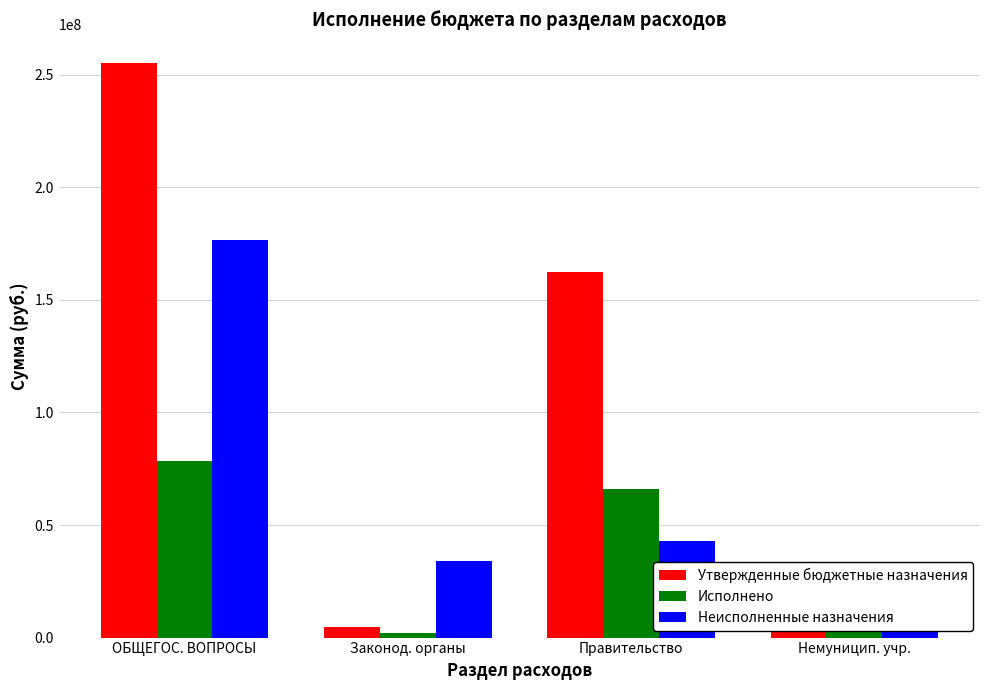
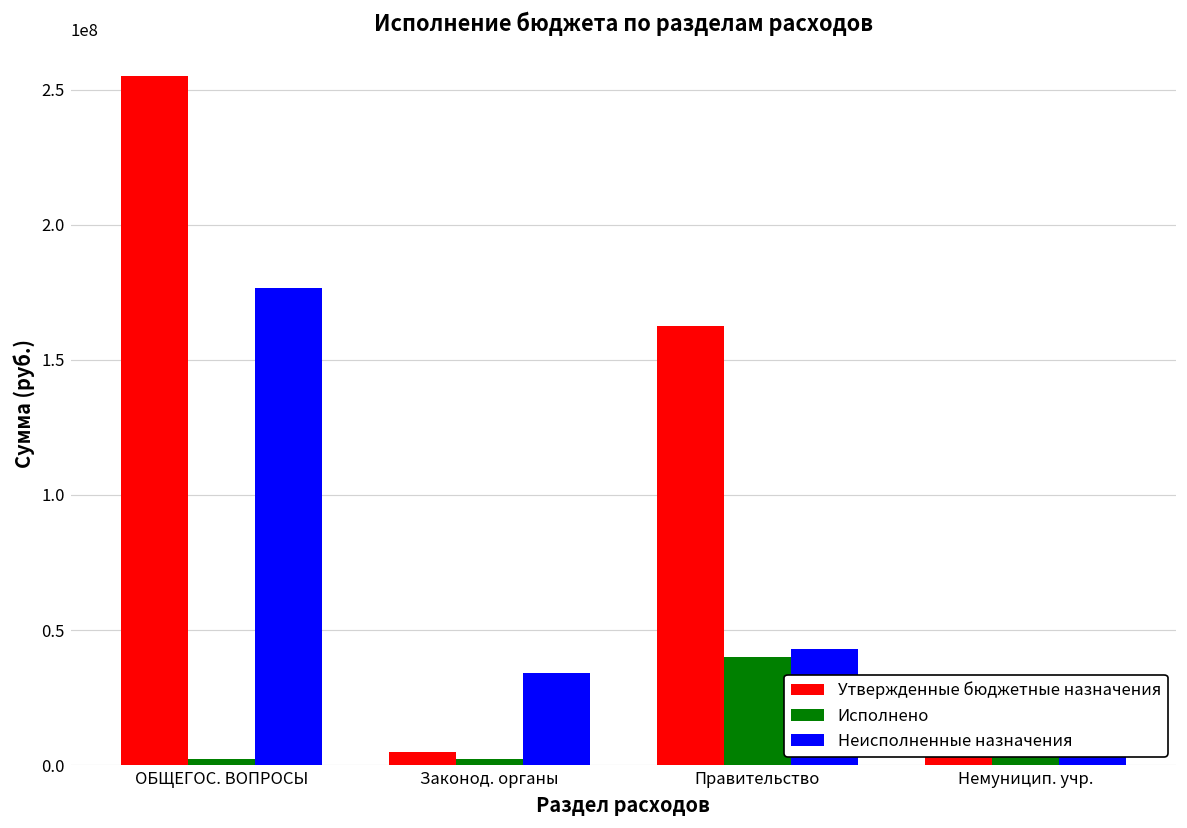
  {
    "Утвержденные бюджетные назначения": {
      "ОБЩЕГОС. ВОПРОСЫ": 255000000,
      "Законод. органы": 5000000,
      "Правительство": 163000000
    },
    "Исполнено": {
-     "ОБЩЕГОС. ВОПРОСЫ": 79000000,
+     "ОБЩЕГОС. ВОПРОСЫ": 2000000,
      "Законод. органы": 2000000,
-     "Правительство": 66000000
+     "Правительство": 40000000
    },
    "Неисполненные назначения": {
      "ОБЩЕГОС. ВОПРОСЫ": 177000000,
      "Законод. органы": 34000000,
      "Правительство": 43000000,
      "Немуницип. учр.": 3000000
    }
  }
